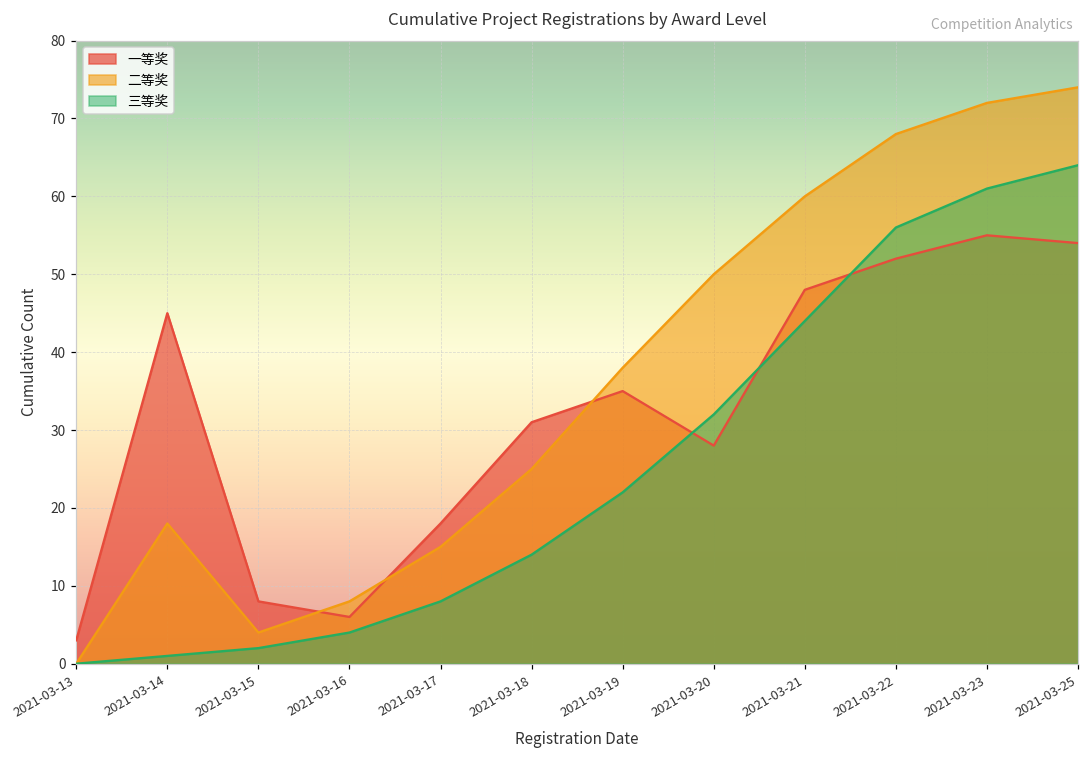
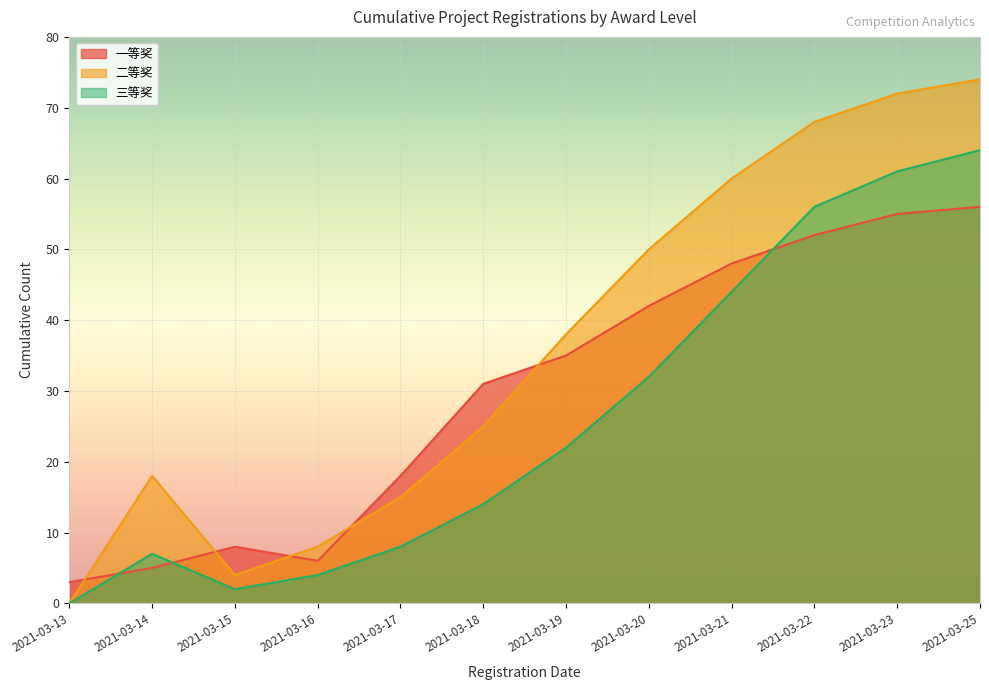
  {
    "一等奖": {
      "2021-03-13": 3,
-     "2021-03-14": 45,
+     "2021-03-14": 5,
      "2021-03-15": 8,
      "2021-03-16": 6,
      "2021-03-17": 18,
      "2021-03-18": 31,
      "2021-03-19": 35,
-     "2021-03-20": 28,
+     "2021-03-20": 42,
      "2021-03-21": 48,
      "2021-03-22": 52,
      "2021-03-23": 55,
-     "2021-03-25": 54
+     "2021-03-25": 56
    },
    "二等奖": {
      "2021-03-14": 18,
      "2021-03-15": 4,
      "2021-03-16": 8,
      "2021-03-17": 15,
      "2021-03-18": 25,
      "2021-03-19": 38,
      "2021-03-20": 50,
      "2021-03-21": 60,
      "2021-03-22": 68,
      "2021-03-23": 72,
      "2021-03-25": 74
    },
    "三等奖": {
-     "2021-03-14": 1,
+     "2021-03-14": 7,
      "2021-03-15": 2,
      "2021-03-16": 4,
      "2021-03-17": 8,
      "2021-03-18": 14,
      "2021-03-19": 22,
      "2021-03-20": 32,
      "2021-03-21": 44,
      "2021-03-22": 56,
      "2021-03-23": 61,
      "2021-03-25": 64
    }
  }
